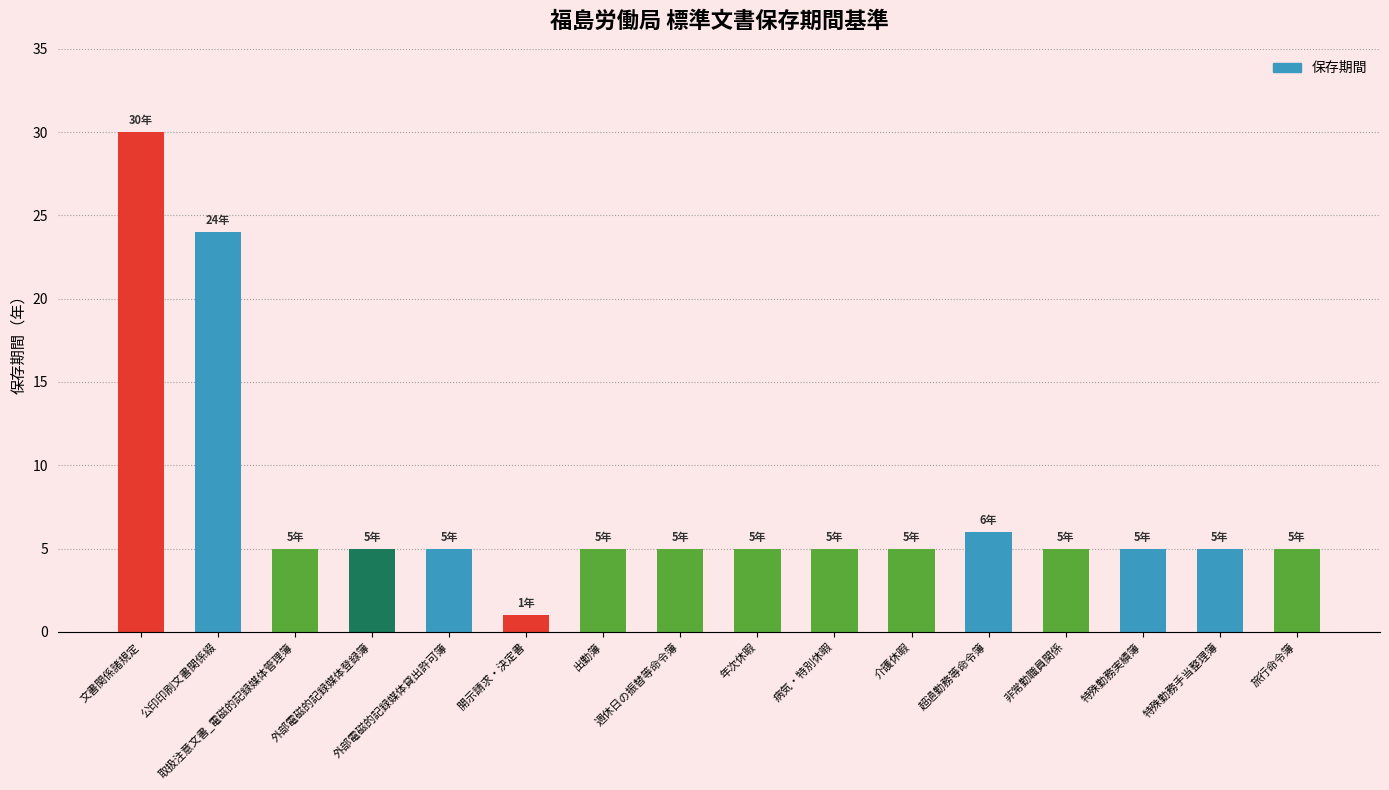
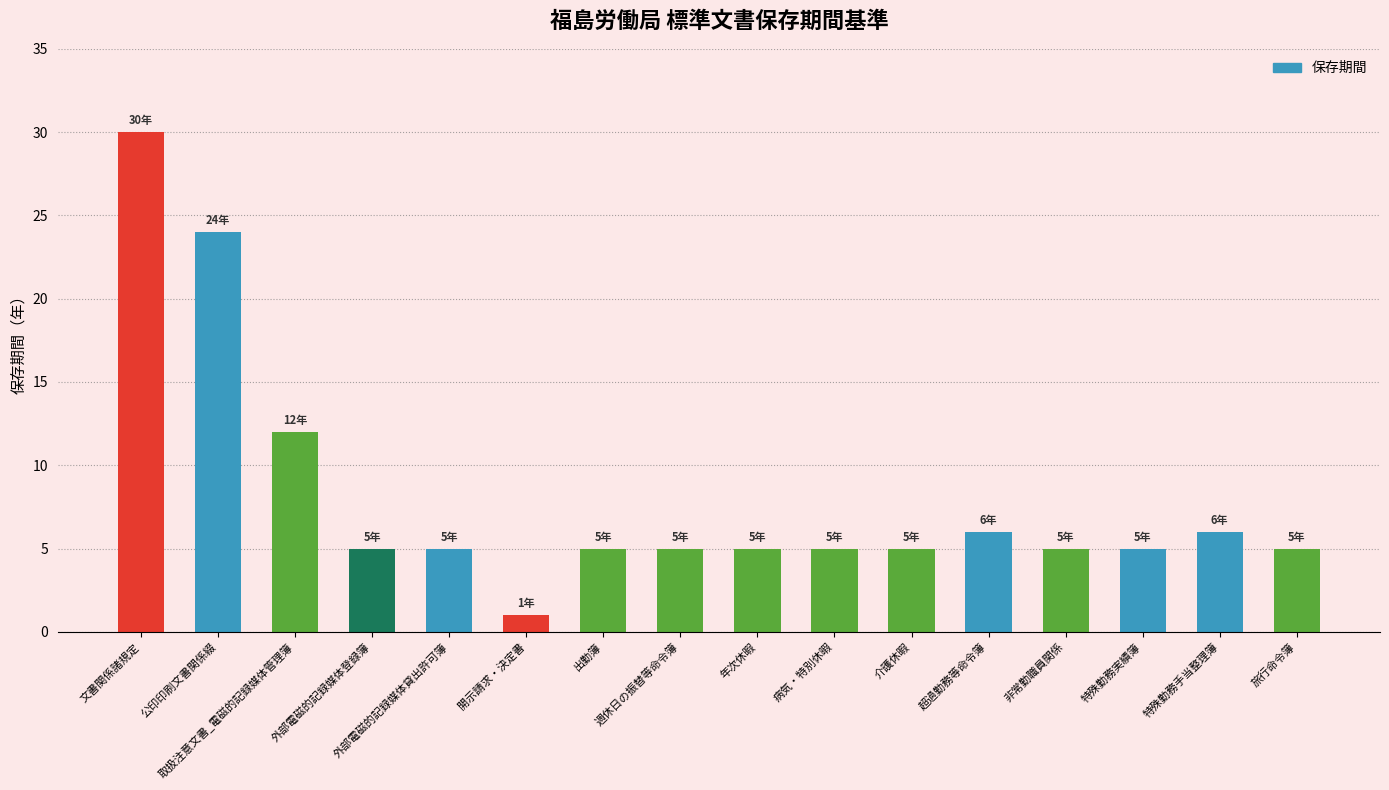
  {
    "文書関係諸規定": "30年",
    "公印印刷文書関係綴": "24年",
-   "取扱注意文書_電磁的記録媒体管理簿": "5年",
+   "取扱注意文書_電磁的記録媒体管理簿": "12年",
    "外部電磁的記録媒体登録簿": "5年",
    "外部電磁的記録媒体貸出許可簿": "5年",
    "開示請求・決定書": "1年",
    "出勤簿": "5年",
    "週休日の振替等命令簿": "5年",
    "年次休暇": "5年",
    "病気・特別休暇": "5年",
    "介護休暇": "5年",
    "超過勤務等命令簿": "6年",
    "非常勤職員関係": "5年",
    "特殊勤務実績簿": "5年",
-   "特殊勤務手当整理簿": "5年",
+   "特殊勤務手当整理簿": "6年",
    "旅行命令簿": "5年"
  }
